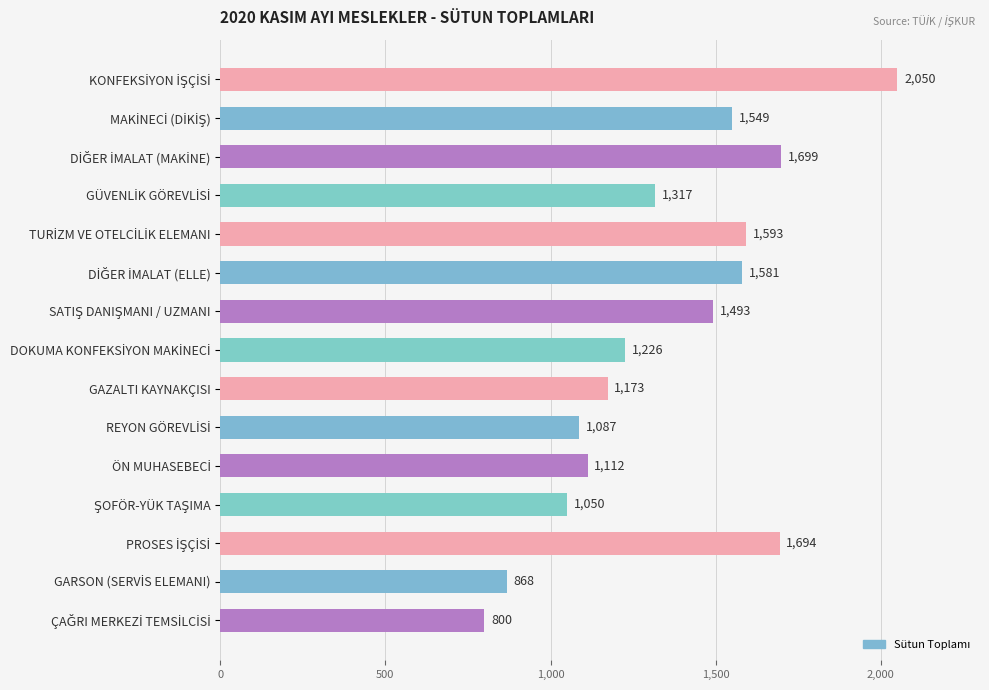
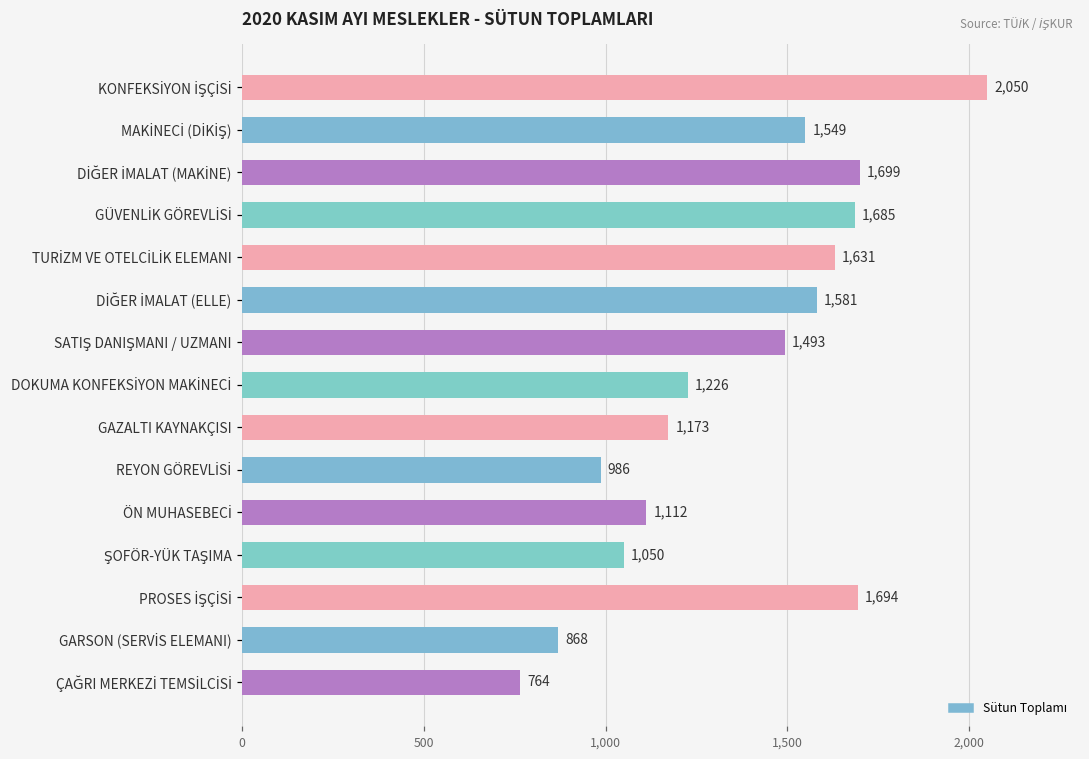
  {
    "KONFEKSİYON İŞÇİSİ": "2,050",
    "MAKİNECİ (DİKİŞ)": "1,549",
    "DİĞER İMALAT (MAKİNE)": "1,699",
-   "GÜVENLİK GÖREVLİSİ": "1,317",
-   "TURİZM VE OTELCİLİK ELEMANI": "1,593",
+   "GÜVENLİK GÖREVLİSİ": "1,685",
+   "TURİZM VE OTELCİLİK ELEMANI": "1,631",
    "DİĞER İMALAT (ELLE)": "1,581",
    "SATIŞ DANIŞMANI / UZMANI": "1,493",
    "DOKUMA KONFEKSİYON MAKİNECİ": "1,226",
    "GAZALTI KAYNAKÇISI": "1,173",
-   "REYON GÖREVLİSİ": "1,087",
+   "REYON GÖREVLİSİ": "986",
    "ÖN MUHASEBECİ": "1,112",
    "ŞOFÖR-YÜK TAŞIMA": "1,050",
    "PROSES İŞÇİSİ": "1,694",
    "GARSON (SERVİS ELEMANI)": "868",
-   "ÇAĞRI MERKEZİ TEMSİLCİSİ": "800"
+   "ÇAĞRI MERKEZİ TEMSİLCİSİ": "764"
  }
